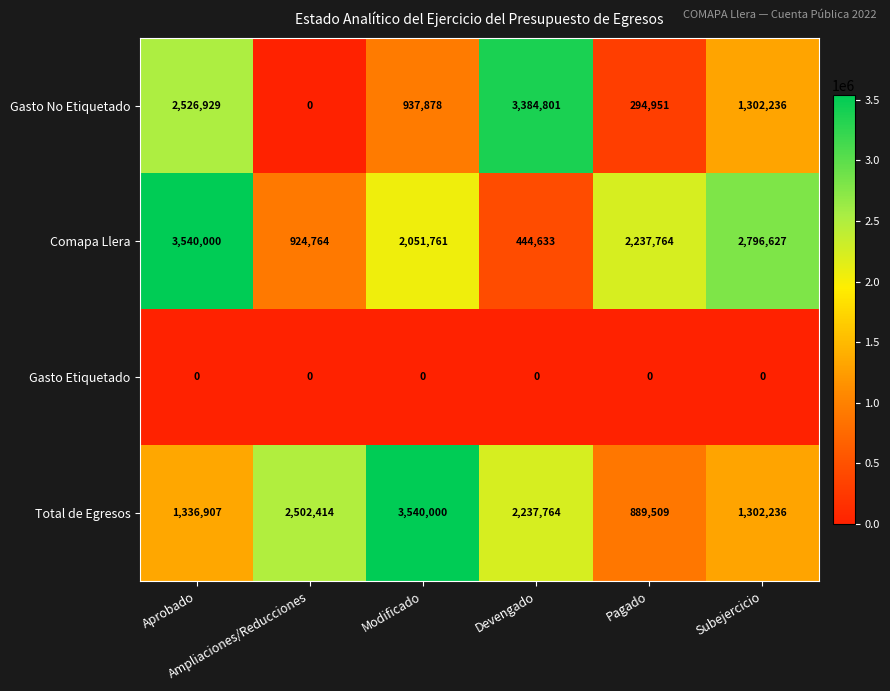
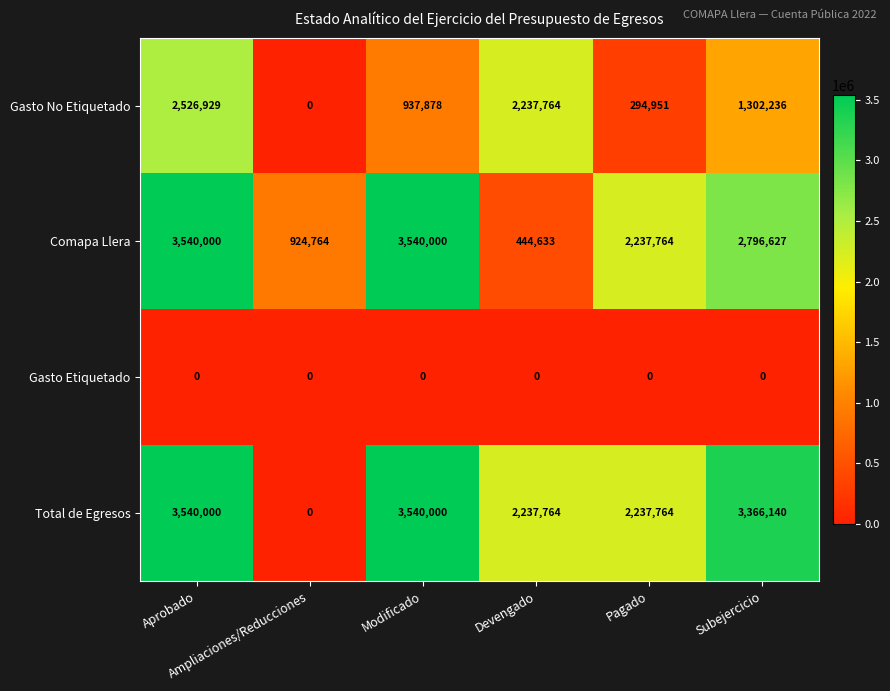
  {
    "Gasto No Etiquetado": {
      "Aprobado": "2,526,929",
      "Ampliaciones/Reducciones": "0",
      "Modificado": "937,878",
-     "Devengado": "3,384,801",
+     "Devengado": "2,237,764",
      "Pagado": "294,951",
      "Subejercicio": "1,302,236"
    },
    "Comapa Llera": {
      "Aprobado": "3,540,000",
      "Ampliaciones/Reducciones": "924,764",
-     "Modificado": "2,051,761",
+     "Modificado": "3,540,000",
      "Devengado": "444,633",
      "Pagado": "2,237,764",
      "Subejercicio": "2,796,627"
    },
    "Gasto Etiquetado": {
      "Aprobado": "0",
      "Ampliaciones/Reducciones": "0",
      "Modificado": "0",
      "Devengado": "0",
      "Pagado": "0",
      "Subejercicio": "0"
    },
    "Total de Egresos": {
-     "Aprobado": "1,336,907",
-     "Ampliaciones/Reducciones": "2,502,414",
+     "Aprobado": "3,540,000",
+     "Ampliaciones/Reducciones": "0",
      "Modificado": "3,540,000",
      "Devengado": "2,237,764",
-     "Pagado": "889,509",
-     "Subejercicio": "1,302,236"
+     "Pagado": "2,237,764",
+     "Subejercicio": "3,366,140"
    }
  }
